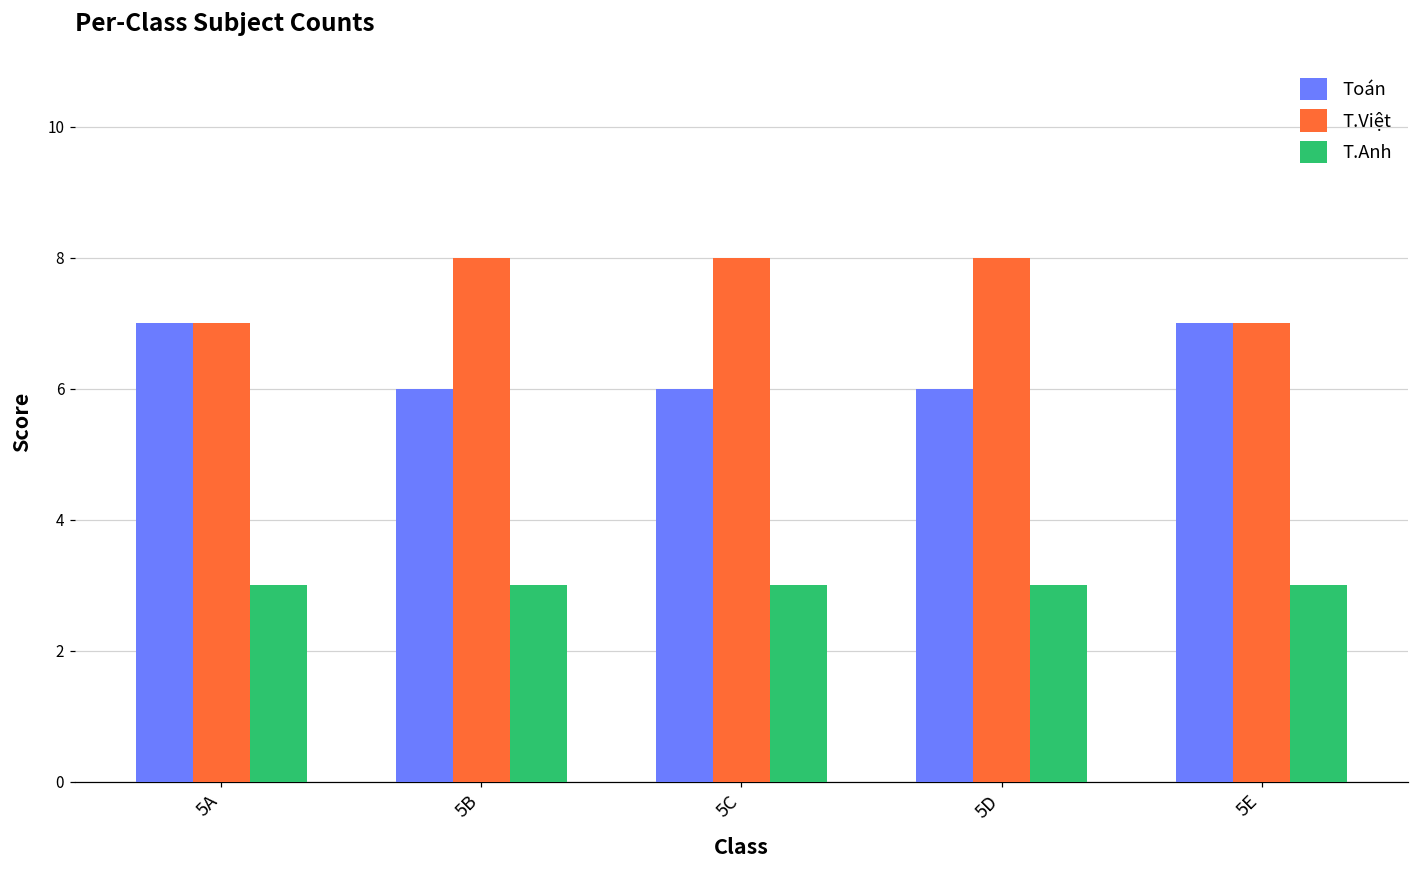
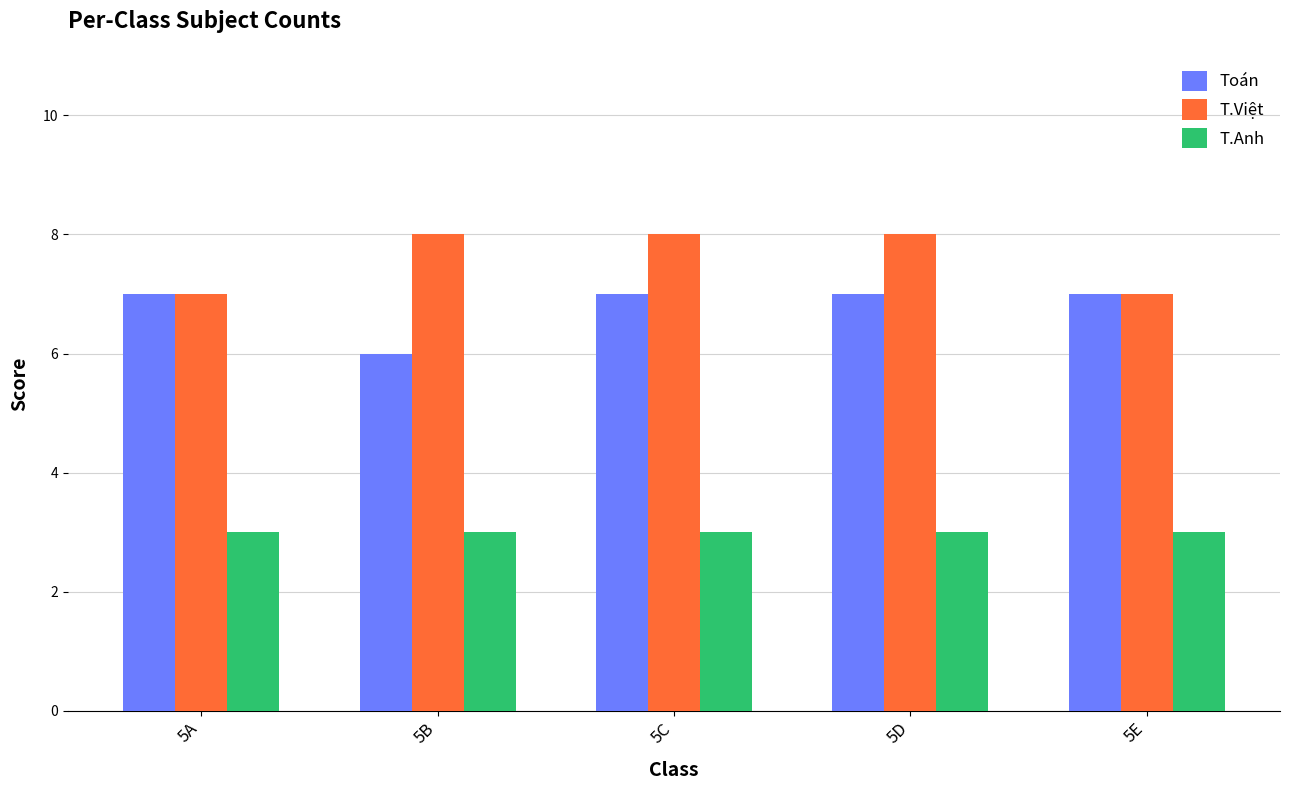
  {
    "Toán": {
      "5A": 7,
      "5B": 6,
-     "5C": 6,
-     "5D": 6,
+     "5C": 7,
+     "5D": 7,
      "5E": 7
    },
    "T.Việt": {
      "5A": 7,
      "5B": 8,
      "5C": 8,
      "5D": 8,
      "5E": 7
    },
    "T.Anh": {
      "5A": 3,
      "5B": 3,
      "5C": 3,
      "5D": 3,
      "5E": 3
    }
  }
